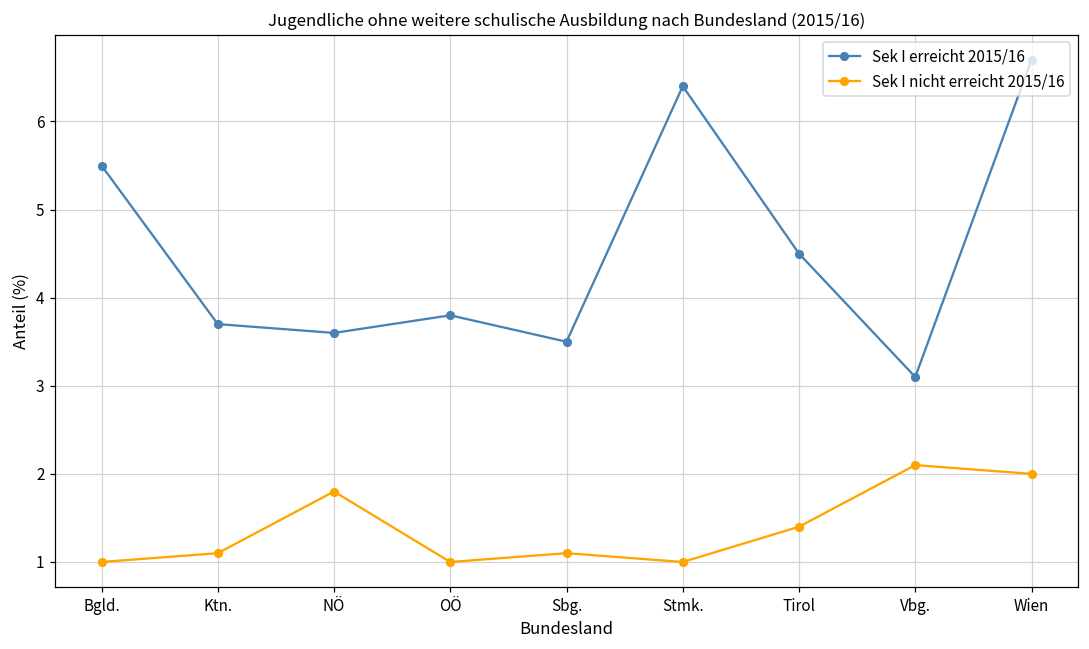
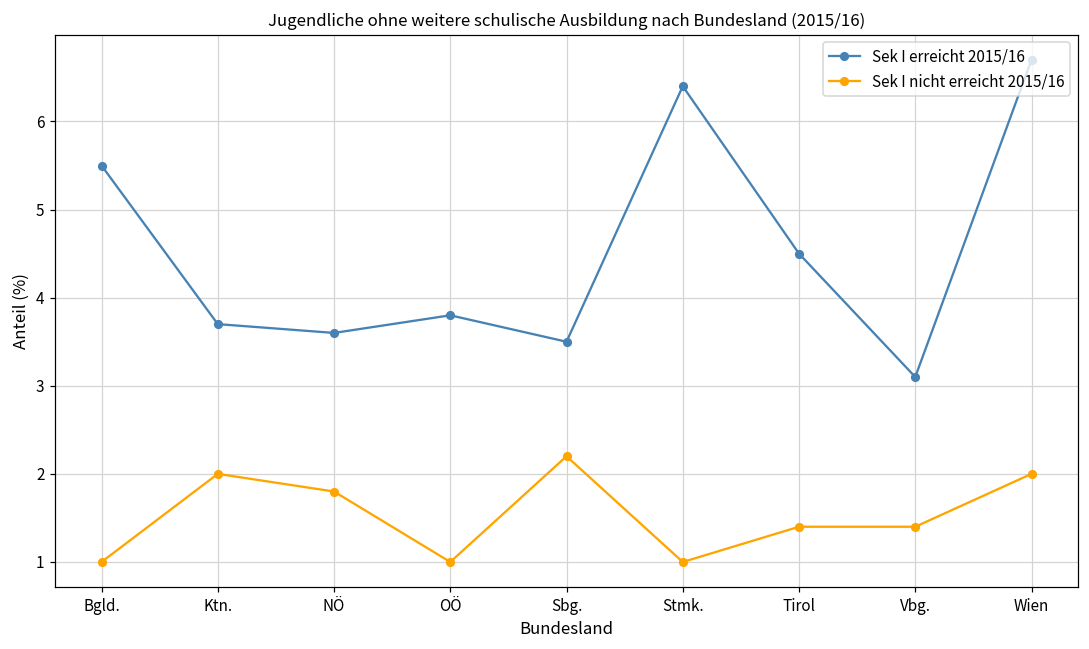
  {
    "Sek I erreicht 2015/16": {
      "Bgld.": 5.5,
      "Ktn.": 3.7,
      "NÖ": 3.6,
      "OÖ": 3.8,
      "Sbg.": 3.5,
      "Stmk.": 6.4,
      "Tirol": 4.5,
      "Vbg.": 3.1
    },
    "Sek I nicht erreicht 2015/16": {
      "Bgld.": 1.0,
-     "Ktn.": 1.1,
+     "Ktn.": 2.0,
      "NÖ": 1.8,
      "OÖ": 1.0,
-     "Sbg.": 1.1,
+     "Sbg.": 2.2,
      "Stmk.": 1.0,
      "Tirol": 1.4,
-     "Vbg.": 2.1,
+     "Vbg.": 1.4,
      "Wien": 2.0
    }
  }
